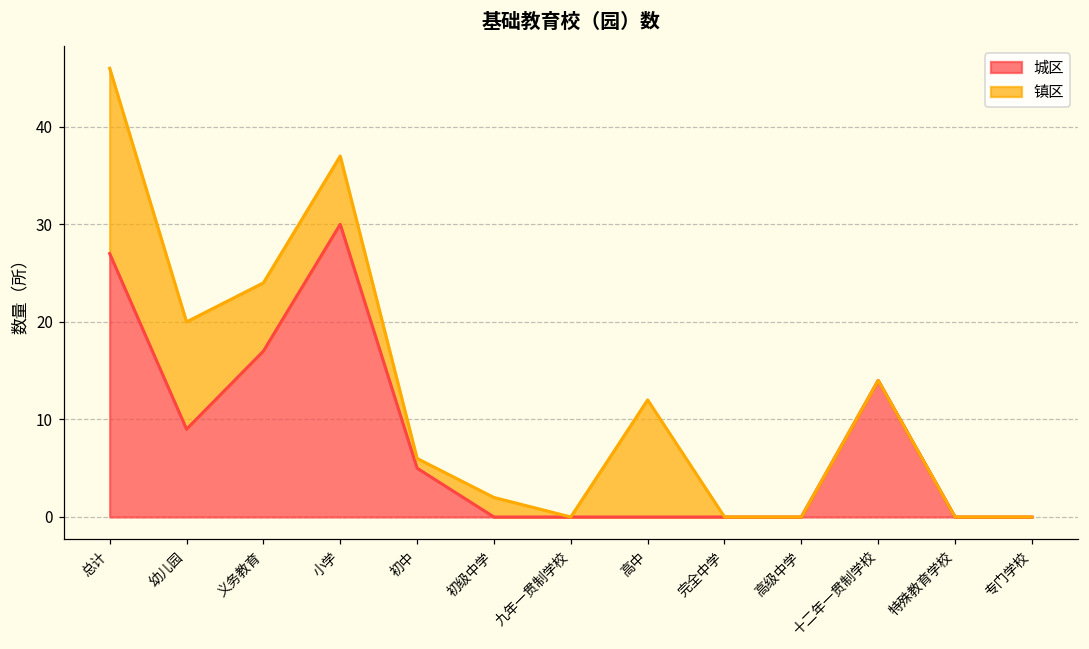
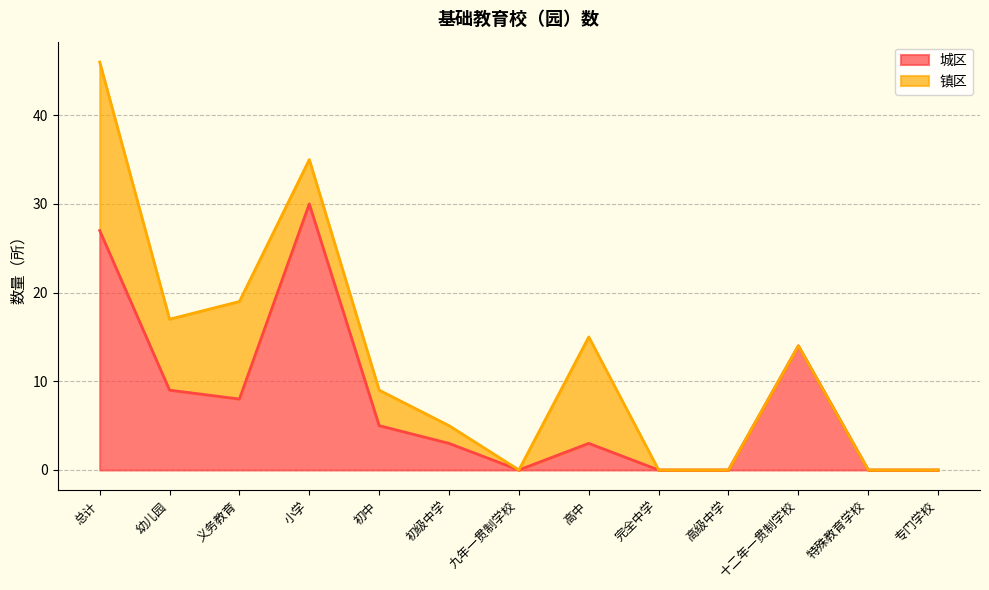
  {
    "城区": {
      "总计": 27,
      "幼儿园": 9,
-     "义务教育": 17,
+     "义务教育": 8,
      "小学": 30,
      "初中": 5,
-     "初级中学": 0,
-     "高中": 0
+     "初级中学": 3,
+     "高中": 3
    },
    "镇区": {
      "总计": 19,
-     "幼儿园": 11,
-     "义务教育": 7,
-     "小学": 7,
-     "初中": 1,
+     "幼儿园": 8,
+     "义务教育": 11,
+     "小学": 5,
+     "初中": 4,
      "初级中学": 2,
      "高中": 12
    }
  }
